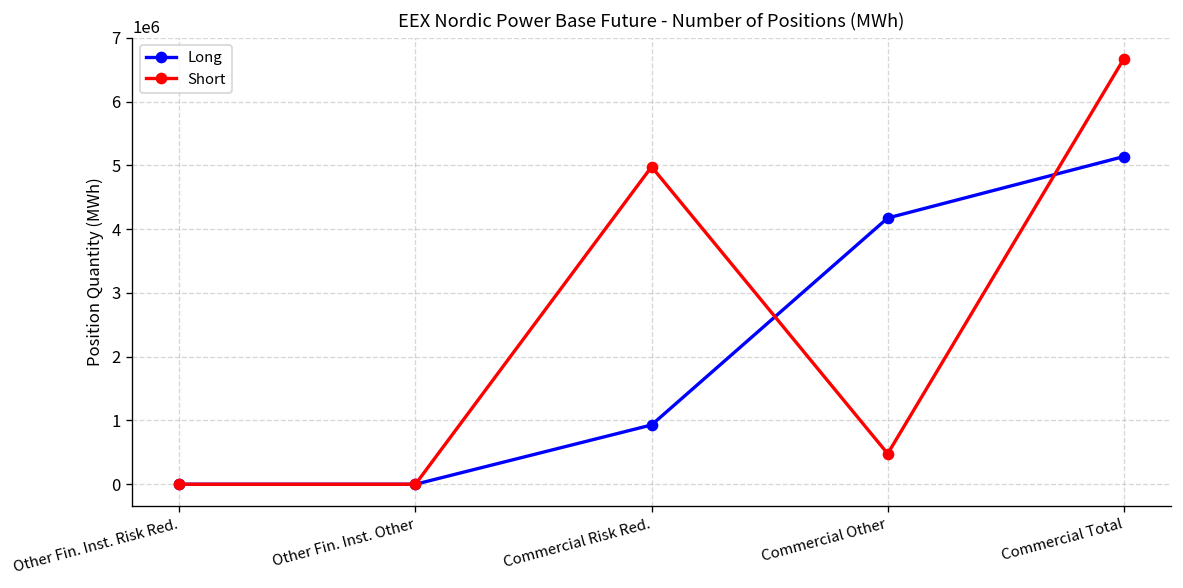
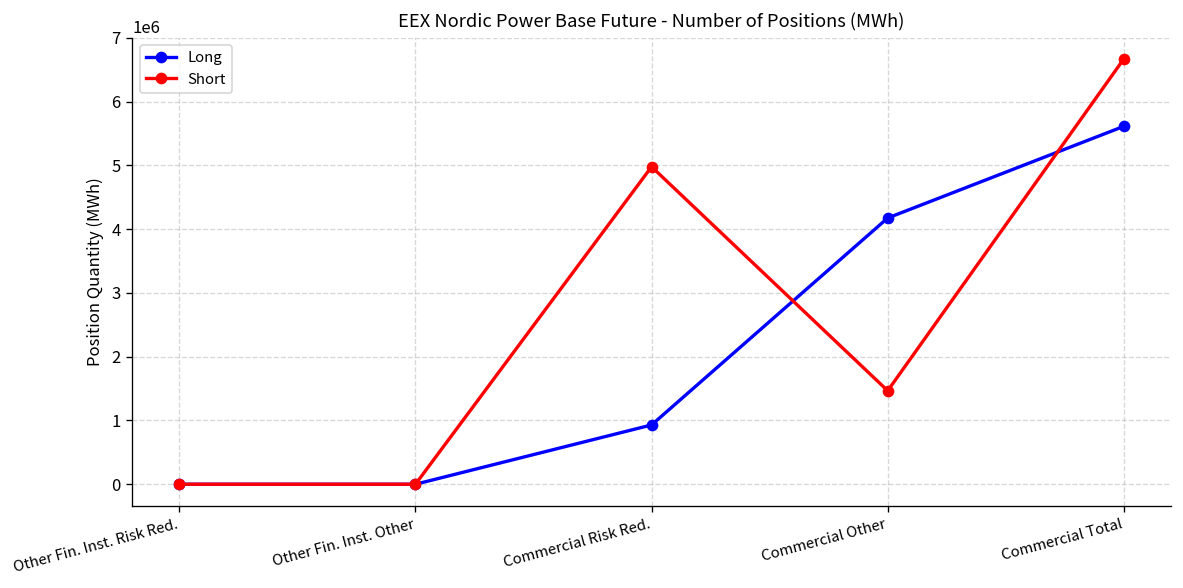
  {
    "Long": {
      "Commercial Risk Red.": 900000,
      "Commercial Other": 4200000,
-     "Commercial Total": 5100000
+     "Commercial Total": 5600000
    },
    "Short": {
      "Commercial Risk Red.": 5000000,
-     "Commercial Other": 500000,
+     "Commercial Other": 1500000,
      "Commercial Total": 6700000
    }
  }
